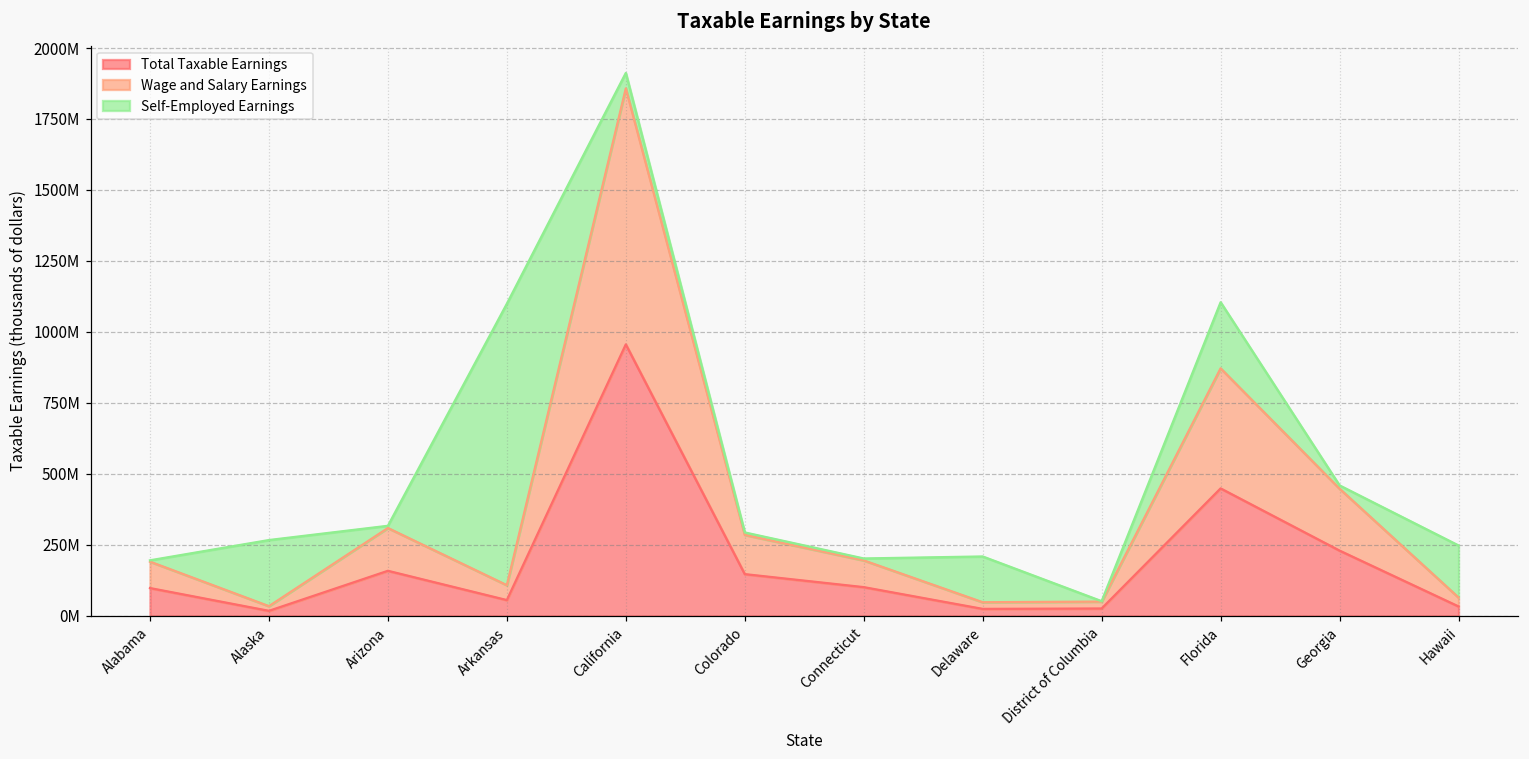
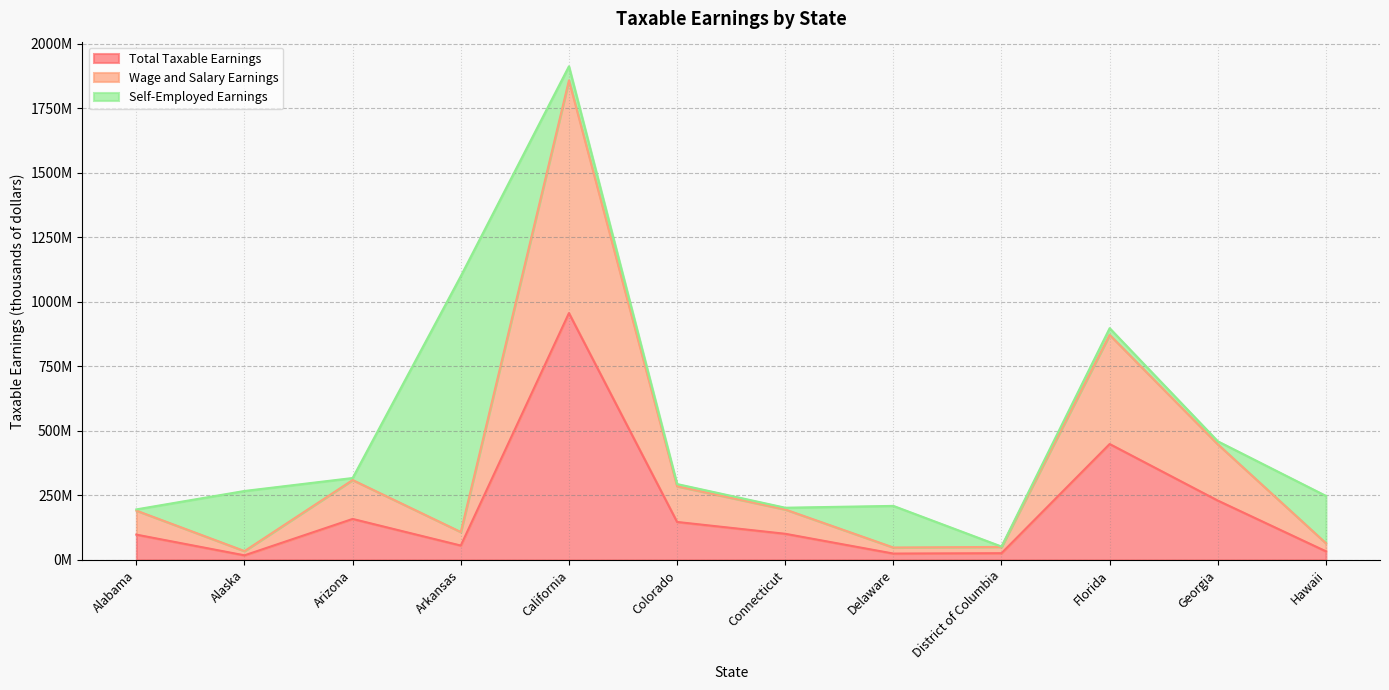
  {
    "Self-Employed Earnings": {
      "Alaska": 230000000,
      "Arkansas": 990000000,
      "California": 50000000,
      "Delaware": 160000000,
-     "Florida": 230000000,
+     "Florida": 30000000,
      "Georgia": 10000000,
      "Hawaii": 180000000
    }
  }
